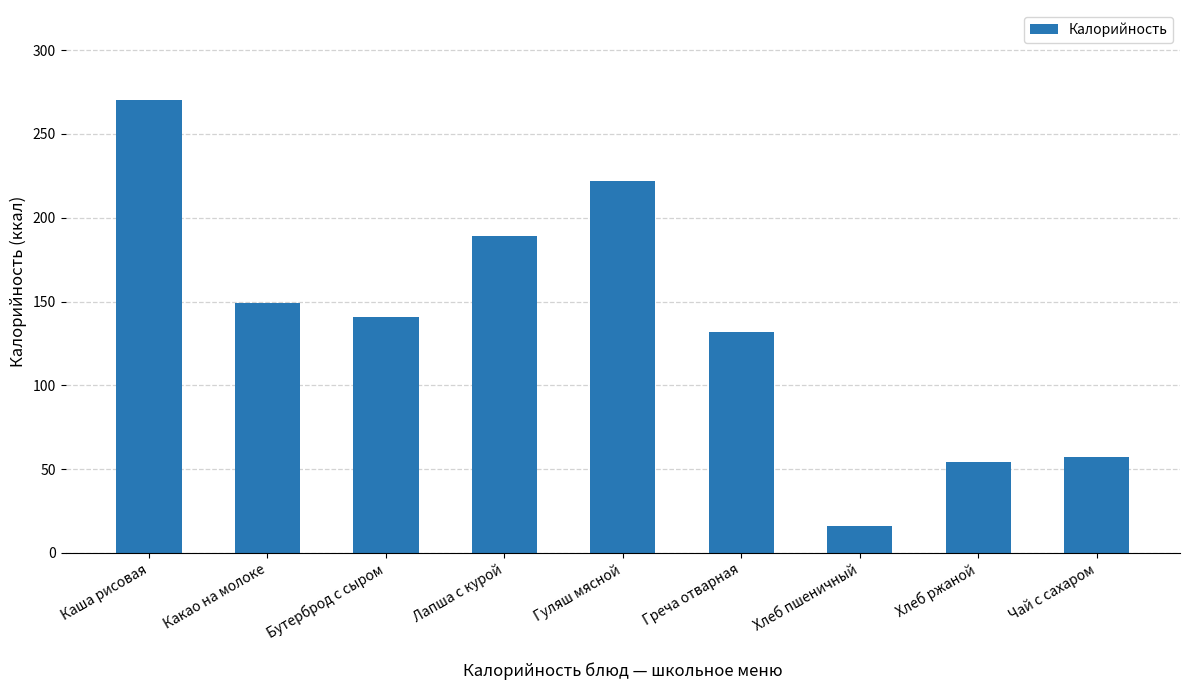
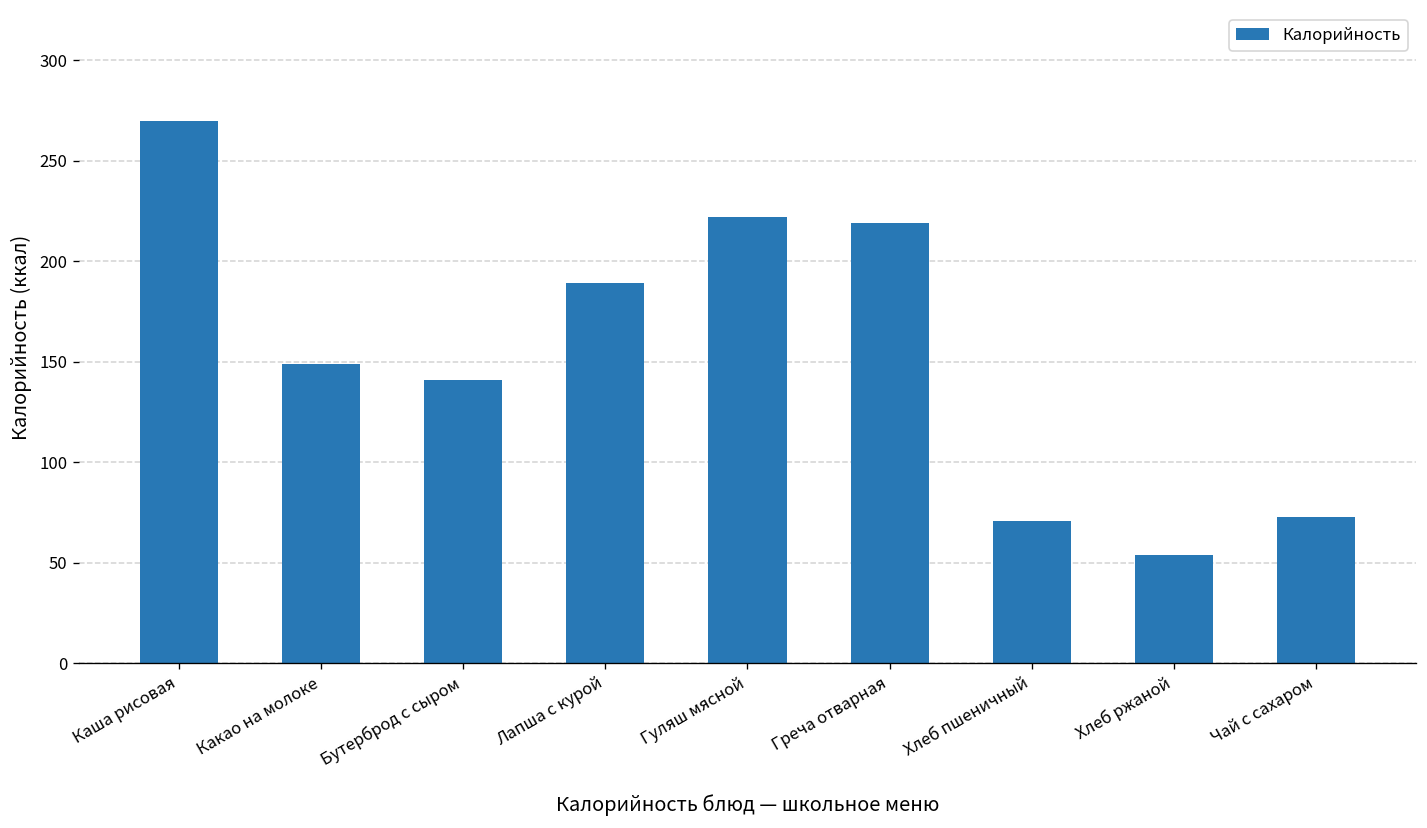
  {
    "Каша рисовая": 270,
    "Какао на молоке": 149,
    "Бутерброд с сыром": 141,
    "Лапша с курой": 189,
    "Гуляш мясной": 222,
-   "Греча отварная": 132,
-   "Хлеб пшеничный": 16,
+   "Греча отварная": 219,
+   "Хлеб пшеничный": 71,
    "Хлеб ржаной": 54,
-   "Чай с сахаром": 57
+   "Чай с сахаром": 73
  }
